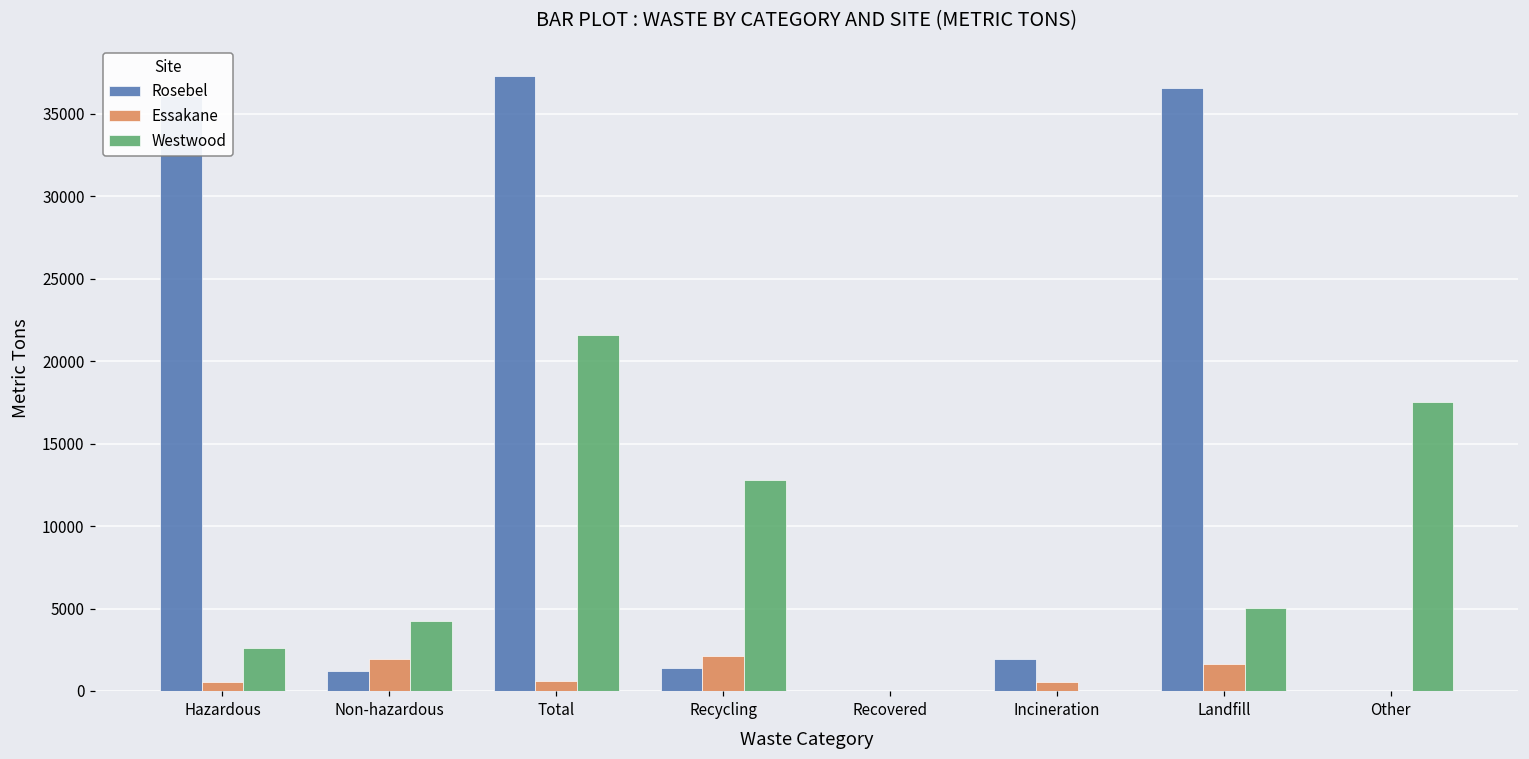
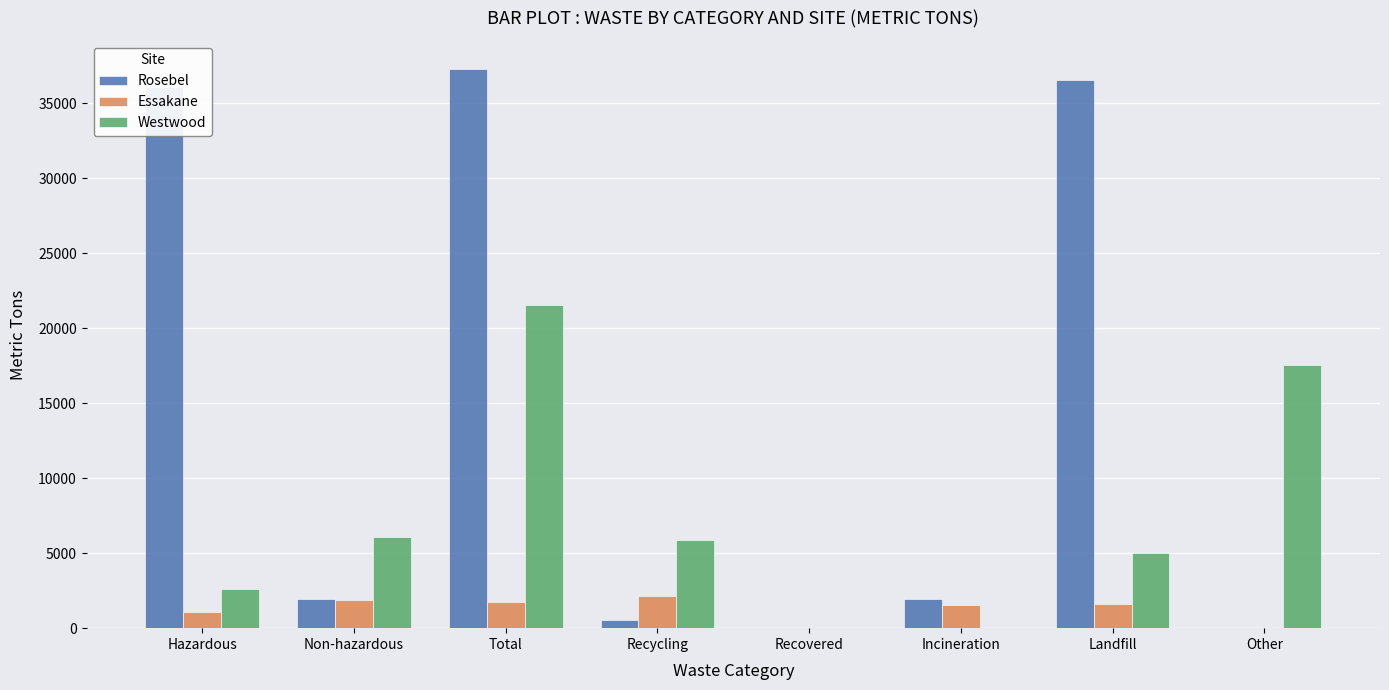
  {
    "Rosebel": {
-     "Non-hazardous": 1200,
+     "Non-hazardous": 2000,
      "Total": 37300,
-     "Recycling": 1400,
+     "Recycling": 500,
      "Incineration": 2000,
      "Landfill": 36500,
      "Other": 0
    },
    "Essakane": {
-     "Hazardous": 500,
+     "Hazardous": 1100,
      "Non-hazardous": 1900,
-     "Total": 600,
+     "Total": 1800,
      "Recycling": 2100,
      "Recovered": 0,
-     "Incineration": 500,
+     "Incineration": 1600,
      "Landfill": 1600,
      "Other": 0
    },
    "Westwood": {
      "Hazardous": 2600,
-     "Non-hazardous": 4200,
+     "Non-hazardous": 6100,
      "Total": 21600,
-     "Recycling": 12800,
+     "Recycling": 5900,
      "Recovered": 0,
      "Incineration": 0,
      "Landfill": 5000,
      "Other": 17500
    }
  }
